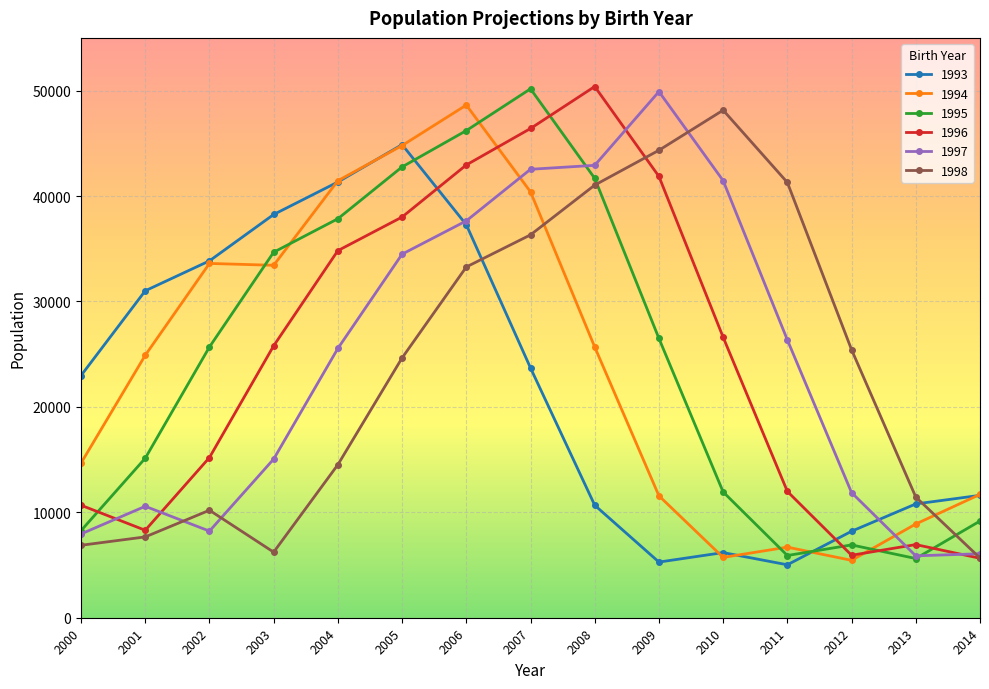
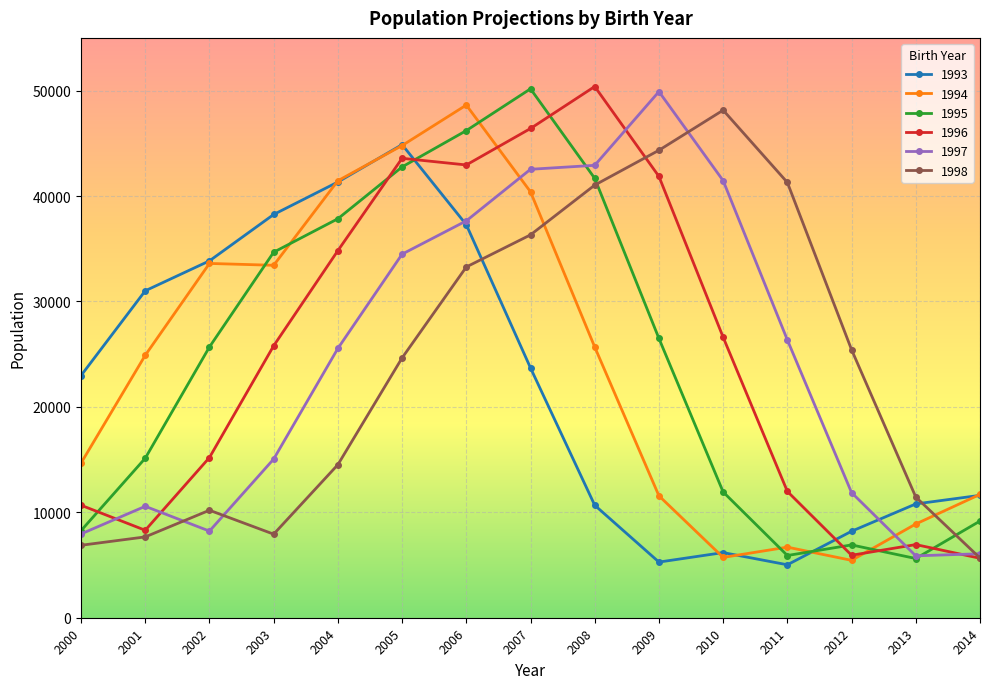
  {
    "1993": {
      "2000": 23000,
      "2001": 31000,
      "2003": 38200,
      "2006": 37300,
      "2007": 23700,
      "2008": 10700,
      "2009": 5300,
      "2010": 6200,
      "2011": 5000,
      "2012": 8200,
      "2013": 10800
    },
    "1994": {
      "2000": 14700,
      "2001": 24900,
      "2003": 33400,
      "2006": 48600,
      "2007": 40400,
      "2008": 25700,
      "2009": 11600,
      "2010": 5700,
      "2011": 6700,
      "2012": 5400,
      "2013": 8900
    },
    "1995": {
      "2000": 8300,
      "2001": 15100,
      "2002": 25700,
      "2003": 34700,
      "2004": 37800,
      "2005": 42800,
      "2006": 46200,
      "2007": 50200,
      "2008": 41700,
      "2009": 26500,
      "2010": 11900,
      "2011": 5900,
      "2012": 6900,
      "2013": 5600,
      "2014": 9200
    },
    "1996": {
      "2000": 10700,
      "2001": 8300,
      "2002": 15200,
      "2003": 25800,
      "2004": 34800,
-     "2005": 38000,
+     "2005": 43600,
      "2006": 42900,
      "2007": 46400,
      "2008": 50400,
      "2009": 41900,
      "2010": 26600,
      "2011": 12000,
      "2012": 5900,
      "2013": 6900
    },
    "1997": {
      "2000": 7900,
      "2001": 10600,
      "2002": 8200,
      "2003": 15000,
      "2004": 25500,
      "2005": 34500,
      "2006": 37600,
      "2007": 42500,
      "2008": 42900,
      "2009": 49900,
      "2010": 41500,
      "2011": 26400,
      "2012": 11900,
      "2013": 5900,
      "2014": 6100
    },
    "1998": {
      "2000": 6900,
      "2001": 7700,
      "2002": 10200,
-     "2003": 6200,
+     "2003": 7900,
      "2004": 14500,
      "2005": 24600,
      "2006": 33300,
      "2007": 36300,
      "2008": 41000,
      "2009": 44300,
      "2010": 48100,
      "2011": 41300,
      "2012": 25400,
      "2013": 11400
    }
  }
